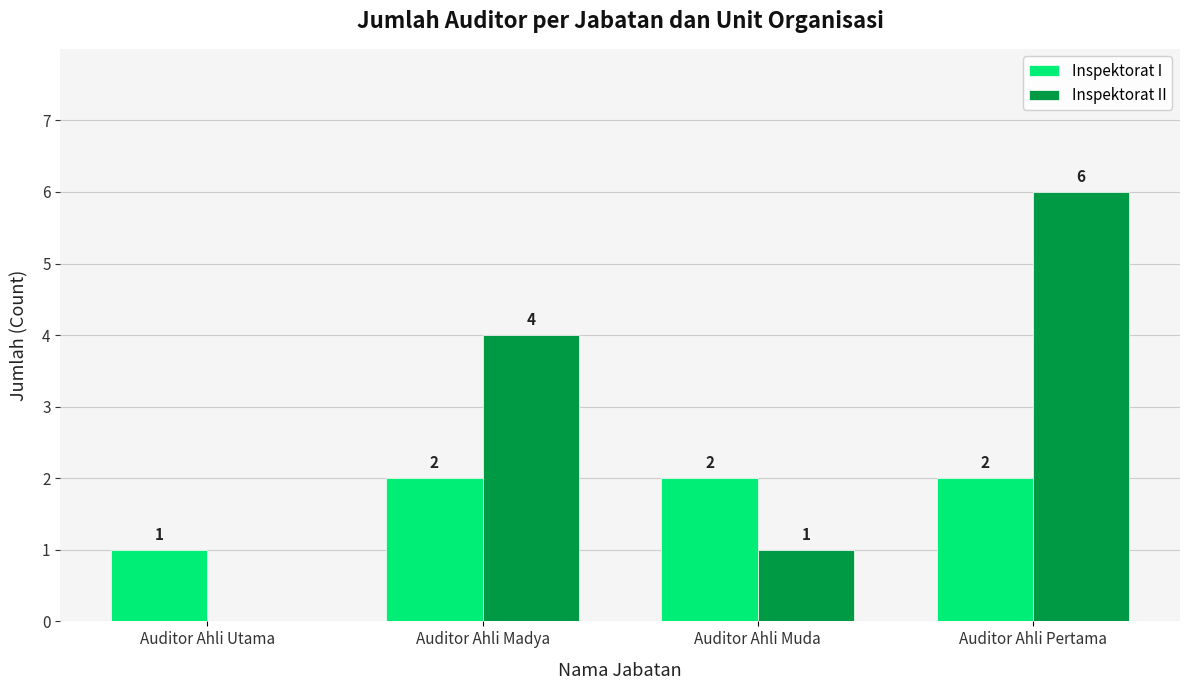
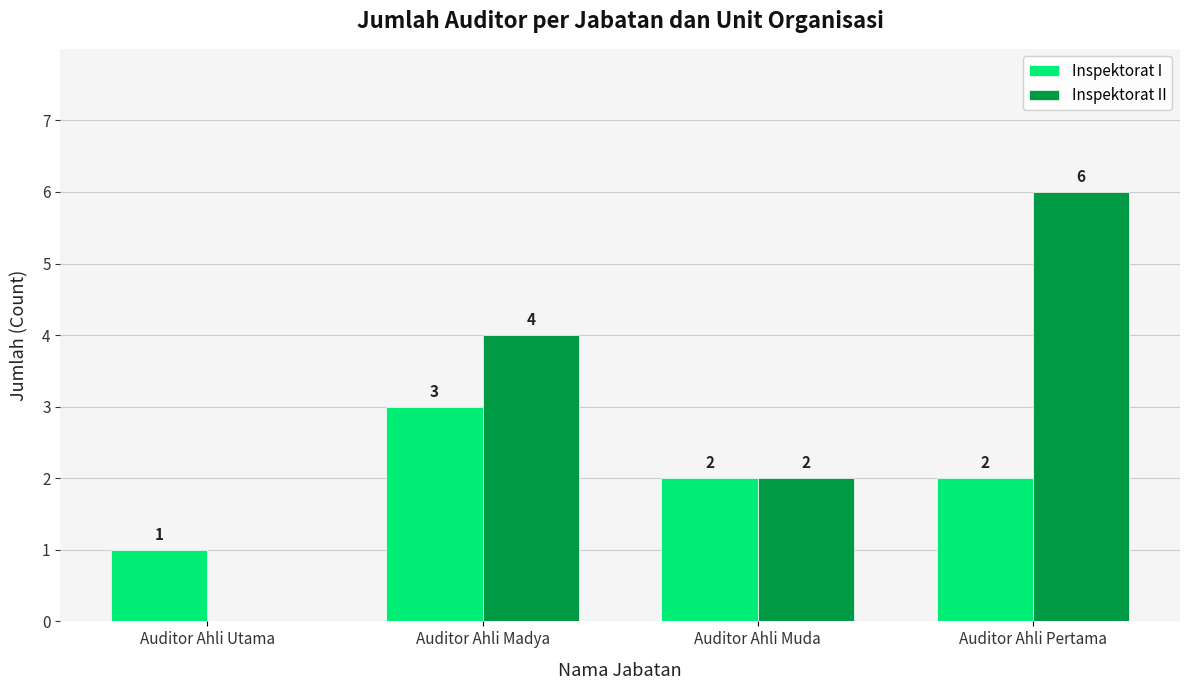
  {
    "Inspektorat I": {
      "Auditor Ahli Utama": 1,
-     "Auditor Ahli Madya": 2,
+     "Auditor Ahli Madya": 3,
      "Auditor Ahli Muda": 2,
      "Auditor Ahli Pertama": 2
    },
    "Inspektorat II": {
      "Auditor Ahli Madya": 4,
-     "Auditor Ahli Muda": 1,
+     "Auditor Ahli Muda": 2,
      "Auditor Ahli Pertama": 6
    }
  }
